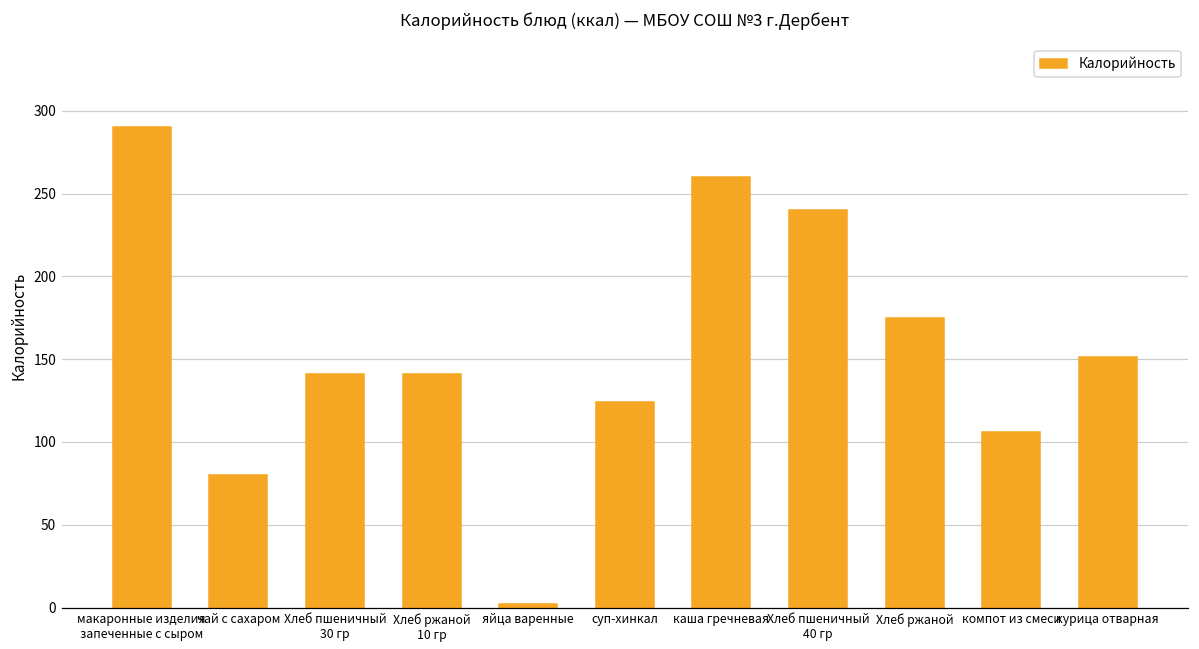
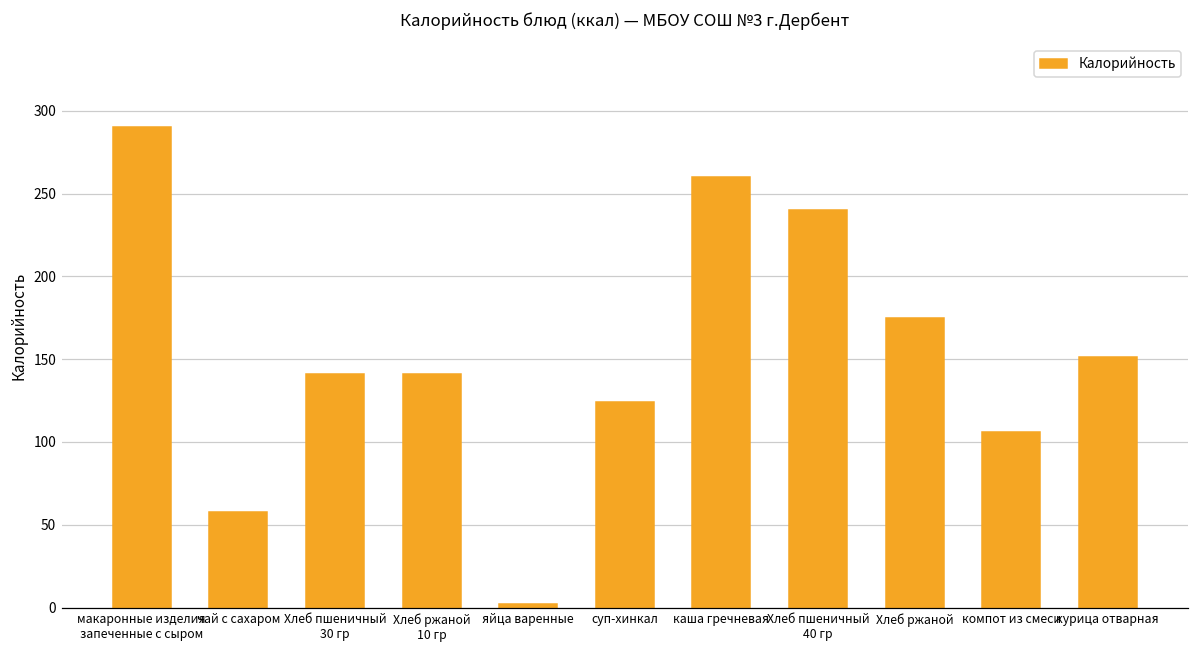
  {
    "макаронные изделия запеченные с сыром": 290,
-   "чай с сахаром": 80,
+   "чай с сахаром": 58,
    "Хлеб пшеничный 30 гр": 141,
    "Хлеб ржаной 10 гр": 141,
    "яйца варенные": 2,
    "суп-хинкал": 124,
    "каша гречневая": 260,
    "Хлеб пшеничный 40 гр": 240,
    "Хлеб ржаной": 175,
    "компот из смеси": 106,
    "курица отварная": 151
  }
